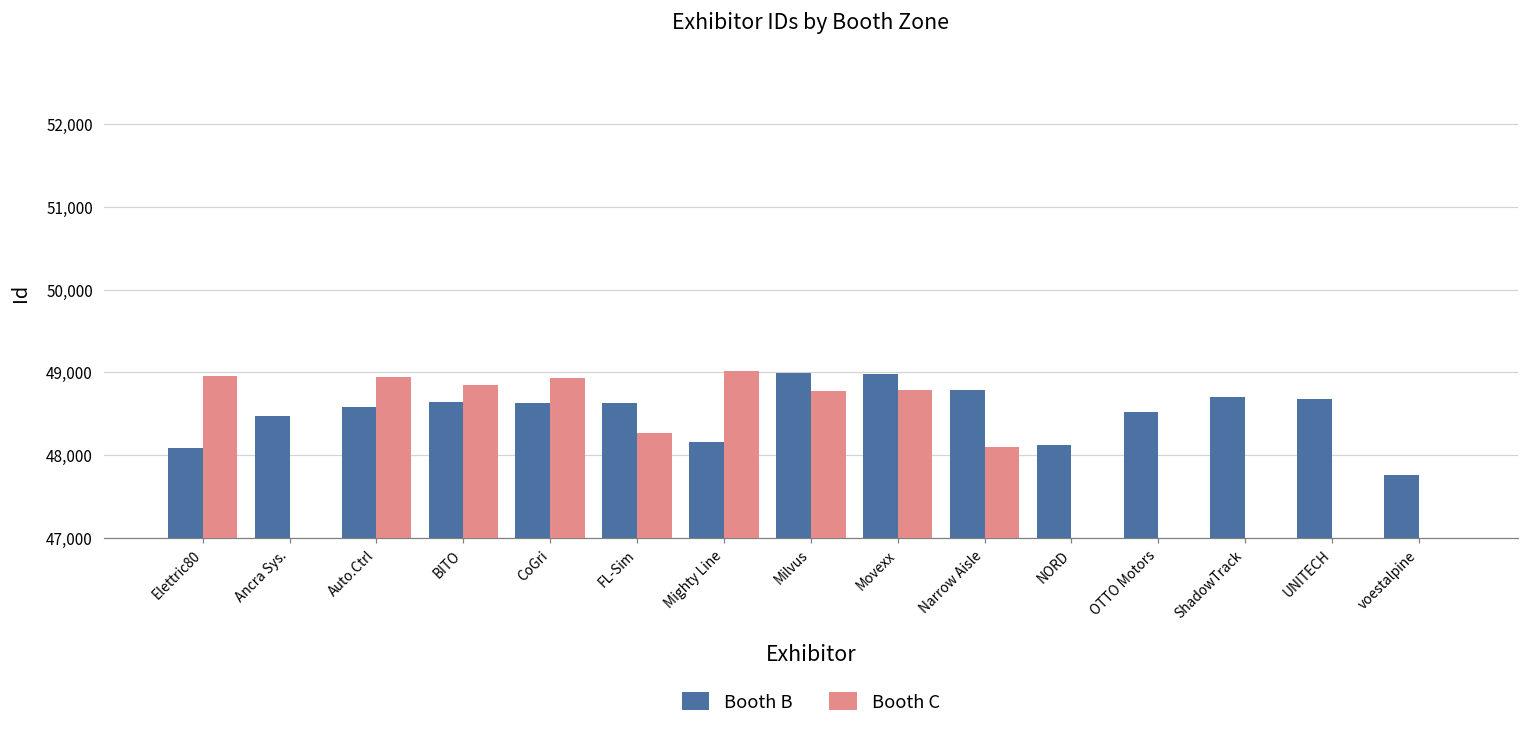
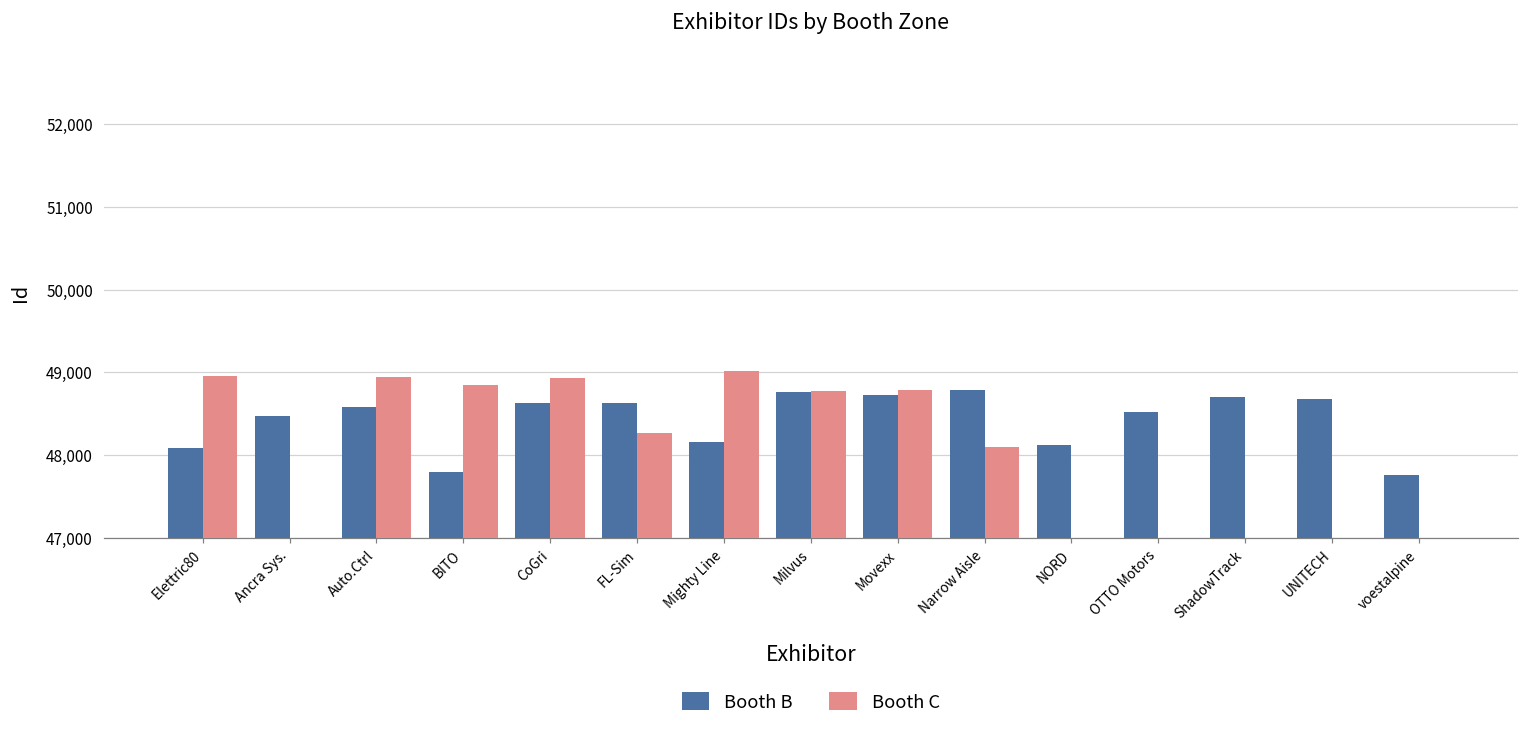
  {
    "Booth B": {
      "Elettric80": "48,100",
      "Ancra Sys.": "48,500",
      "Auto.Ctrl": "48,600",
-     "BITO": "48,600",
+     "BITO": "47,800",
      "CoGri": "48,600",
      "FL-Sim": "48,600",
      "Mighty Line": "48,200",
-     "Milvus": "49,000",
-     "Movexx": "49,000",
+     "Milvus": "48,800",
+     "Movexx": "48,700",
      "Narrow Aisle": "48,800",
      "NORD": "48,100",
      "OTTO Motors": "48,500",
      "ShadowTrack": "48,700",
      "UNITECH": "48,700",
      "voestalpine": "47,800"
    },
    "Booth C": {
      "Elettric80": "49,000",
      "Auto.Ctrl": "48,900",
      "BITO": "48,800",
      "CoGri": "48,900",
      "FL-Sim": "48,300",
      "Mighty Line": "49,000",
      "Milvus": "48,800",
      "Movexx": "48,800",
      "Narrow Aisle": "48,100"
    }
  }
